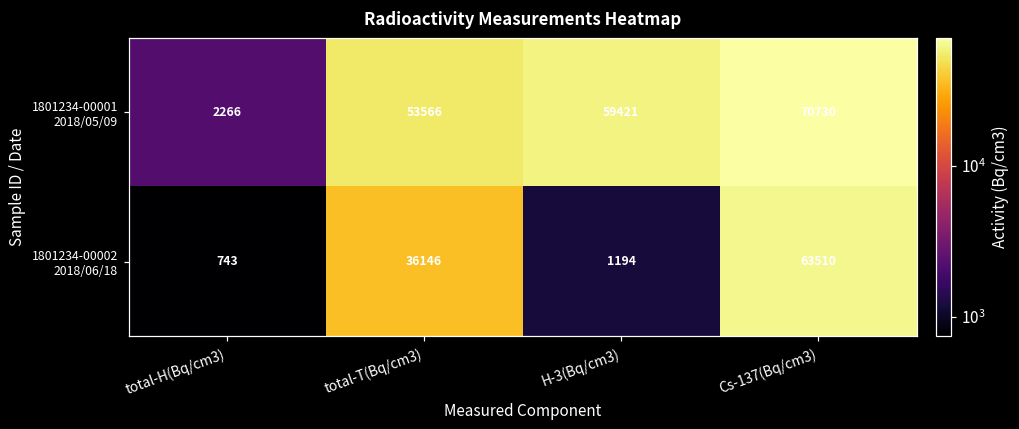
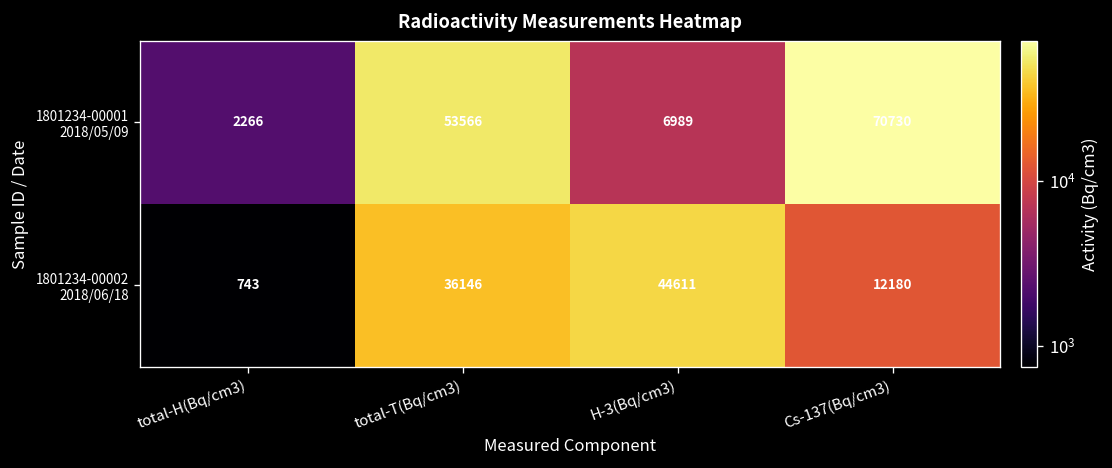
  {
    "1801234-00001 2018/05/09": {
      "total-H(Bq/cm3)": 2266,
      "total-T(Bq/cm3)": 53566,
-     "H-3(Bq/cm3)": 59421,
+     "H-3(Bq/cm3)": 6989,
      "Cs-137(Bq/cm3)": 70730
    },
    "1801234-00002 2018/06/18": {
      "total-H(Bq/cm3)": 743,
      "total-T(Bq/cm3)": 36146,
-     "H-3(Bq/cm3)": 1194,
-     "Cs-137(Bq/cm3)": 63510
+     "H-3(Bq/cm3)": 44611,
+     "Cs-137(Bq/cm3)": 12180
    }
  }
